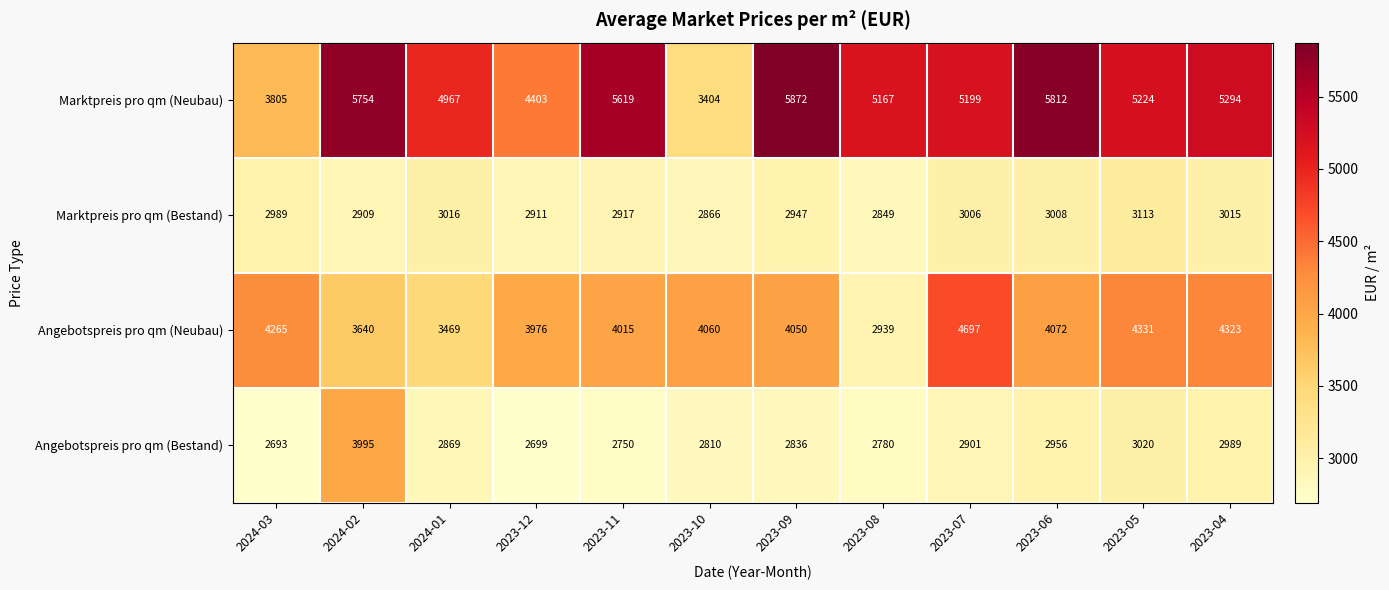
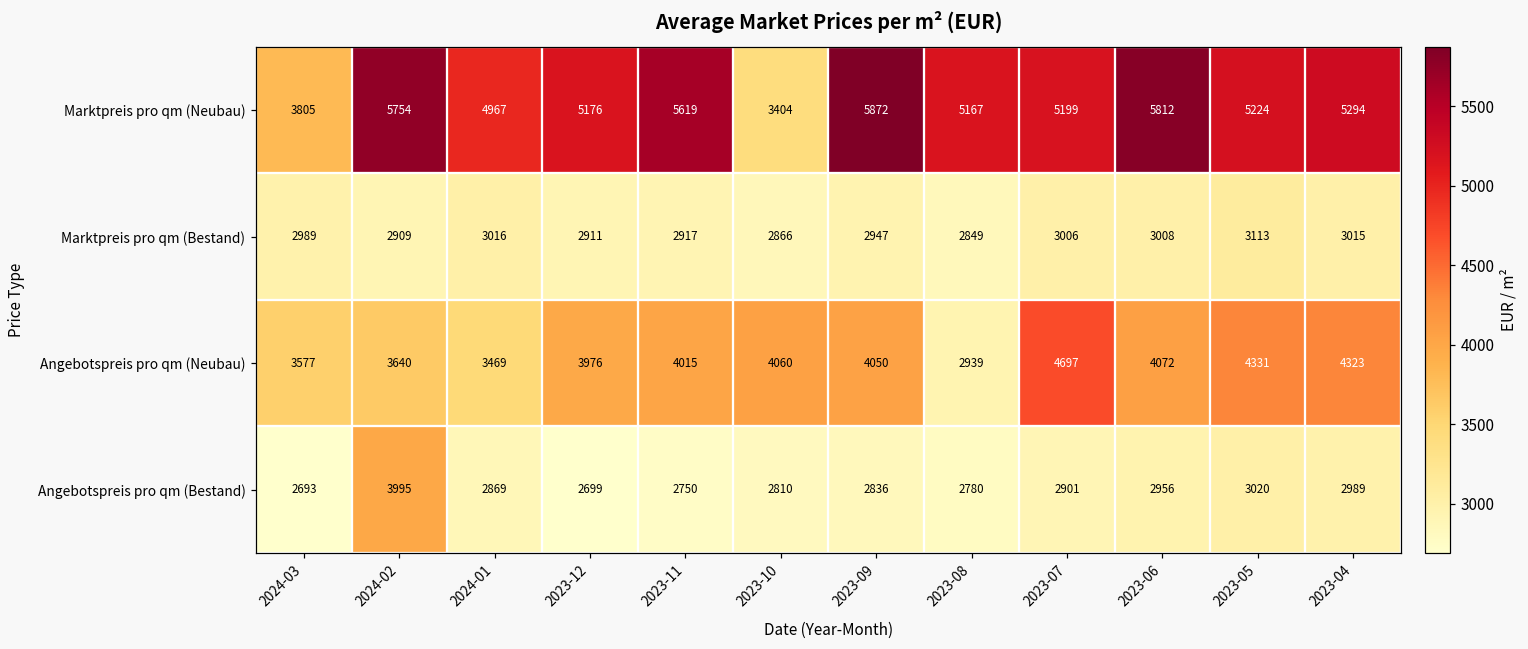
  {
    "Marktpreis pro qm (Neubau)": {
      "2024-03": 3805,
      "2024-02": 5754,
      "2024-01": 4967,
-     "2023-12": 4403,
+     "2023-12": 5176,
      "2023-11": 5619,
      "2023-10": 3404,
      "2023-09": 5872,
      "2023-08": 5167,
      "2023-07": 5199,
      "2023-06": 5812,
      "2023-05": 5224,
      "2023-04": 5294
    },
    "Marktpreis pro qm (Bestand)": {
      "2024-03": 2989,
      "2024-02": 2909,
      "2024-01": 3016,
      "2023-12": 2911,
      "2023-11": 2917,
      "2023-10": 2866,
      "2023-09": 2947,
      "2023-08": 2849,
      "2023-07": 3006,
      "2023-06": 3008,
      "2023-05": 3113,
      "2023-04": 3015
    },
    "Angebotspreis pro qm (Neubau)": {
-     "2024-03": 4265,
+     "2024-03": 3577,
      "2024-02": 3640,
      "2024-01": 3469,
      "2023-12": 3976,
      "2023-11": 4015,
      "2023-10": 4060,
      "2023-09": 4050,
      "2023-08": 2939,
      "2023-07": 4697,
      "2023-06": 4072,
      "2023-05": 4331,
      "2023-04": 4323
    },
    "Angebotspreis pro qm (Bestand)": {
      "2024-03": 2693,
      "2024-02": 3995,
      "2024-01": 2869,
      "2023-12": 2699,
      "2023-11": 2750,
      "2023-10": 2810,
      "2023-09": 2836,
      "2023-08": 2780,
      "2023-07": 2901,
      "2023-06": 2956,
      "2023-05": 3020,
      "2023-04": 2989
    }
  }
